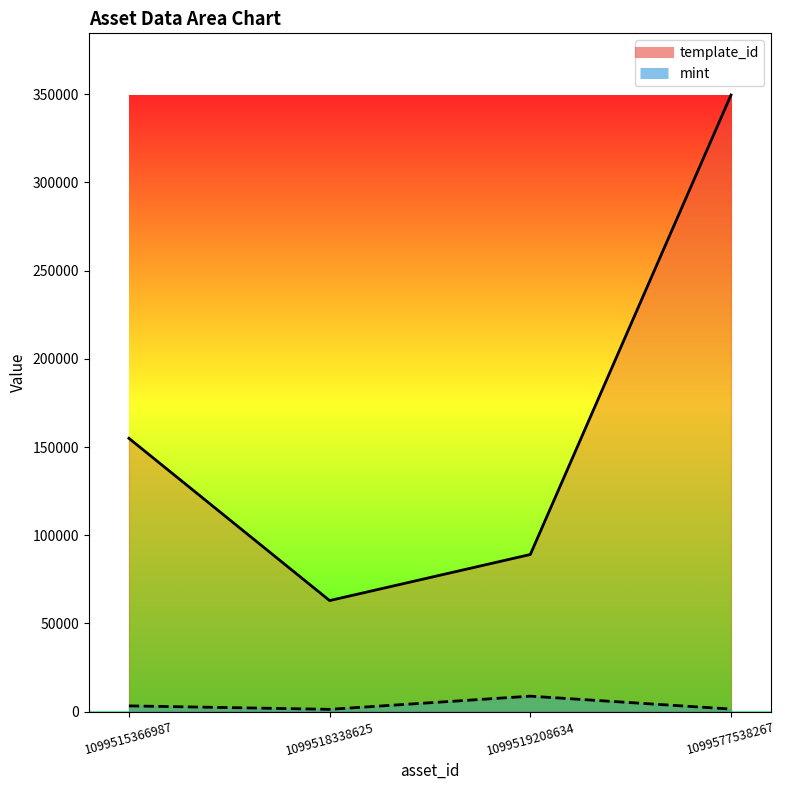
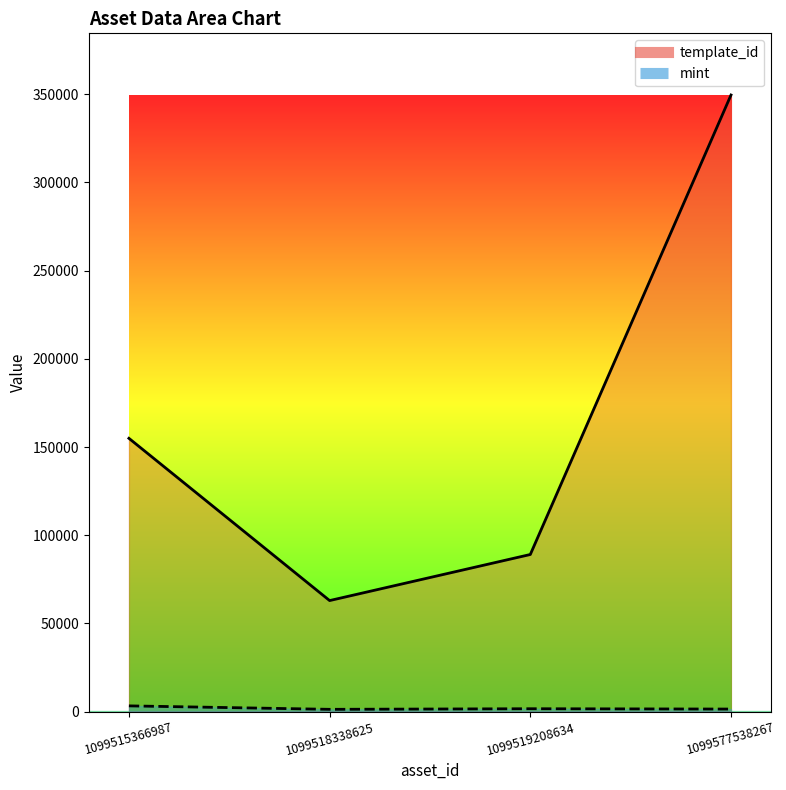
  {
    "template_id": {
      "1099515366987": 155000,
      "1099518338625": 63000,
      "1099519208634": 89000,
      "1099577538267": 350000
    },
    "mint": {
      "1099515366987": 3000,
      "1099518338625": 1000,
-     "1099519208634": 9000,
+     "1099519208634": 2000,
      "1099577538267": 1000
    }
  }
